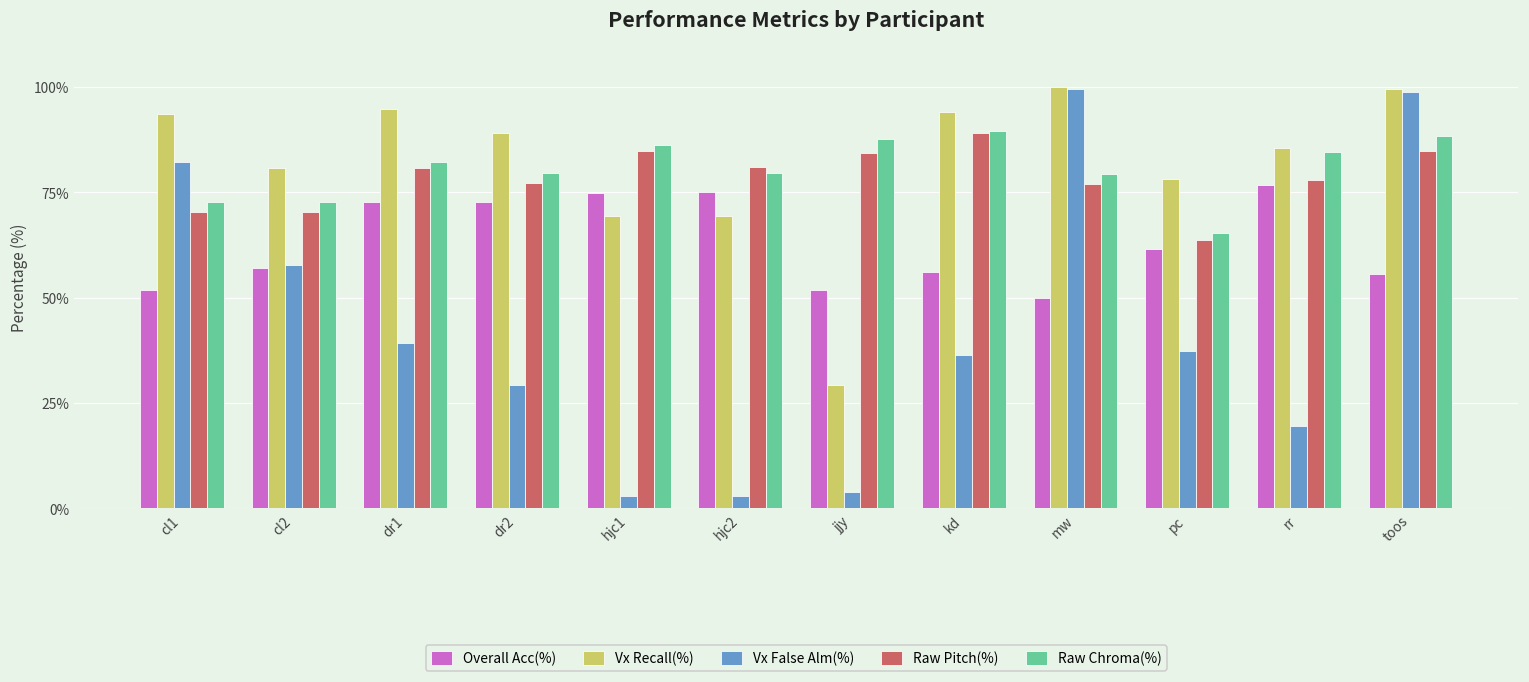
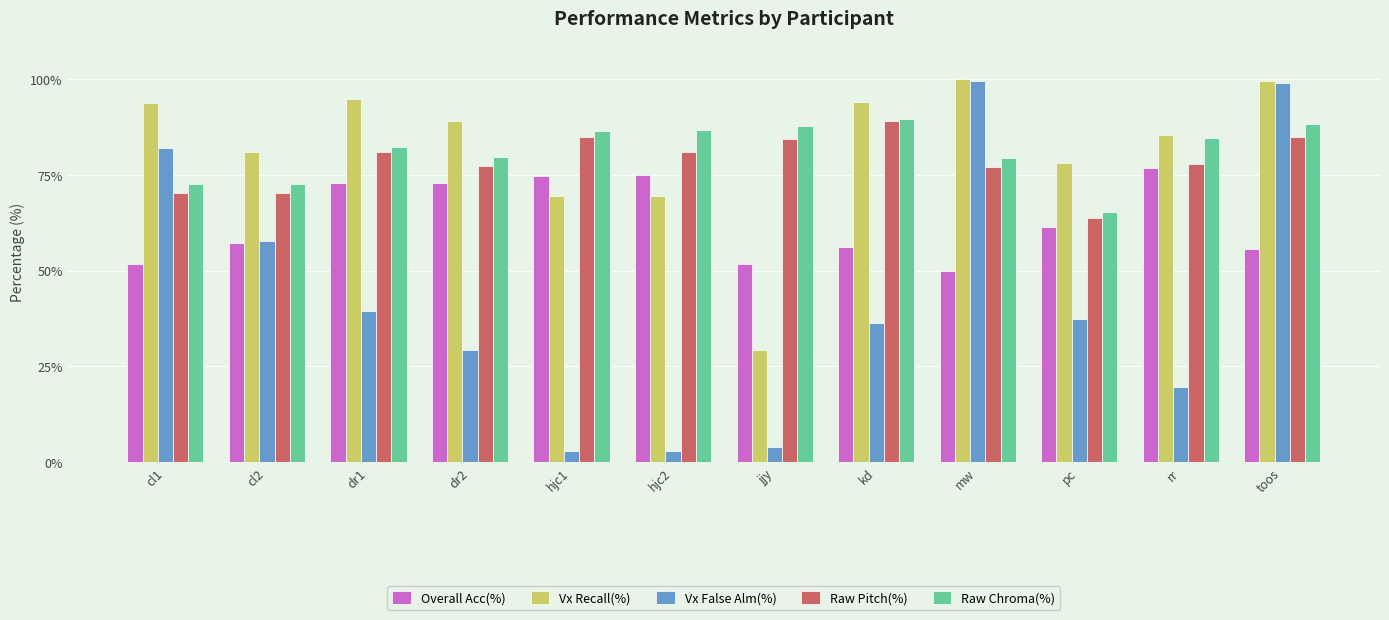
  {
    "Overall Acc(%)": {
      "cl1": "52%",
      "cl2": "57%",
      "dr1": "73%",
      "dr2": "73%",
      "hjc1": "75%",
      "hjc2": "75%",
      "jjy": "52%",
      "kd": "56%",
      "mw": "50%",
      "pc": "62%",
      "rr": "77%",
      "toos": "56%"
    },
    "Vx Recall(%)": {
      "cl1": "94%",
      "cl2": "81%",
      "dr1": "95%",
      "dr2": "89%",
      "hjc1": "69%",
      "hjc2": "69%",
      "jjy": "29%",
      "kd": "94%",
      "mw": "100%",
      "pc": "78%",
      "rr": "85%",
      "toos": "99%"
    },
    "Vx False Alm(%)": {
      "cl1": "82%",
      "cl2": "58%",
      "dr1": "39%",
      "dr2": "29%",
      "hjc1": "3%",
      "hjc2": "3%",
      "jjy": "4%",
      "kd": "36%",
      "mw": "99%",
      "pc": "37%",
      "rr": "20%",
      "toos": "99%"
    },
    "Raw Pitch(%)": {
      "cl1": "70%",
      "cl2": "70%",
      "dr1": "81%",
      "dr2": "77%",
      "hjc1": "85%",
      "hjc2": "81%",
      "jjy": "84%",
      "kd": "89%",
      "mw": "77%",
      "pc": "64%",
      "rr": "78%",
      "toos": "85%"
    },
    "Raw Chroma(%)": {
      "cl1": "73%",
      "cl2": "73%",
      "dr1": "82%",
      "dr2": "80%",
      "hjc1": "86%",
-     "hjc2": "80%",
+     "hjc2": "87%",
      "jjy": "88%",
      "kd": "90%",
      "mw": "79%",
      "pc": "65%",
      "rr": "85%",
      "toos": "88%"
    }
  }
